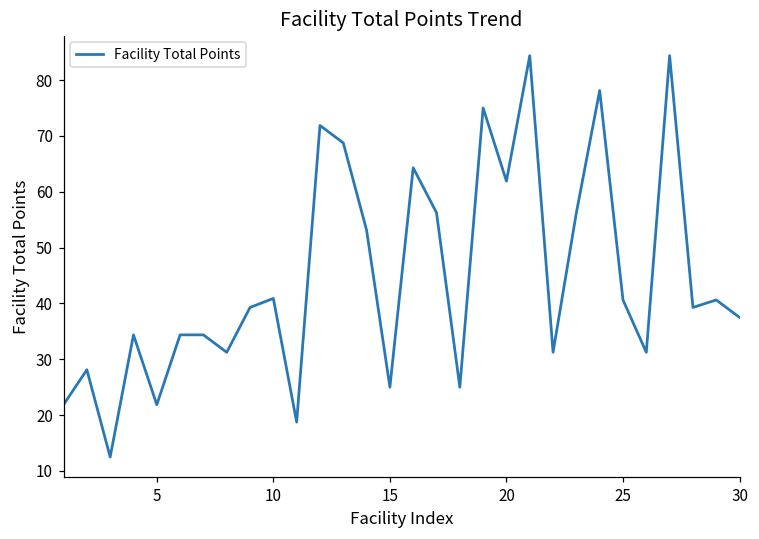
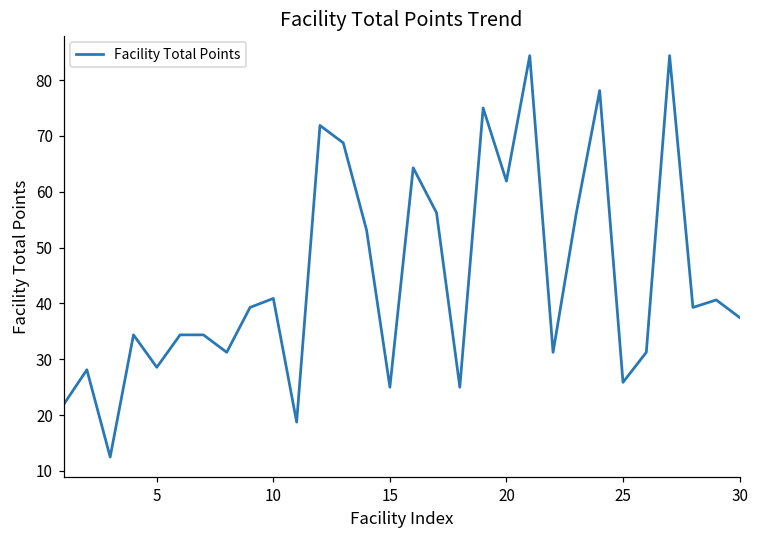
  {
-   "5": 22,
+   "5": 29,
    "10": 41,
    "15": 25,
    "20": 62,
-   "25": 41,
+   "25": 26,
    "30": 38
  }
